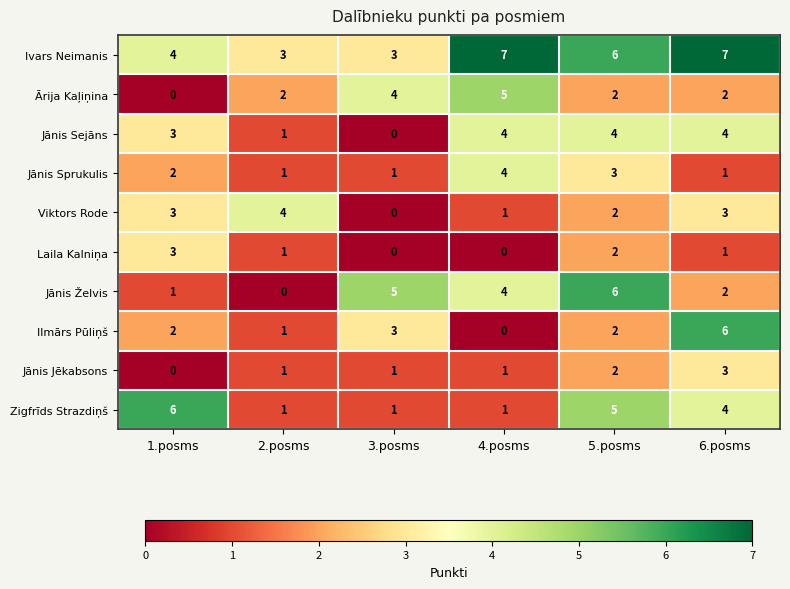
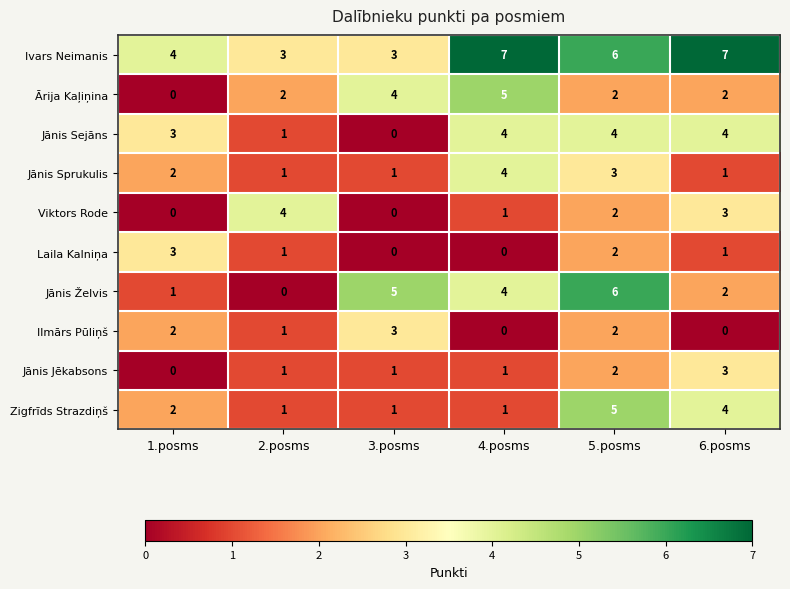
  {
    "Ivars Neimanis": {
      "1.posms": 4,
      "2.posms": 3,
      "3.posms": 3,
      "4.posms": 7,
      "5.posms": 6,
      "6.posms": 7
    },
    "Ārija Kaļiņina": {
      "1.posms": 0,
      "2.posms": 2,
      "3.posms": 4,
      "4.posms": 5,
      "5.posms": 2,
      "6.posms": 2
    },
    "Jānis Sejāns": {
      "1.posms": 3,
      "2.posms": 1,
      "3.posms": 0,
      "4.posms": 4,
      "5.posms": 4,
      "6.posms": 4
    },
    "Jānis Sprukulis": {
      "1.posms": 2,
      "2.posms": 1,
      "3.posms": 1,
      "4.posms": 4,
      "5.posms": 3,
      "6.posms": 1
    },
    "Viktors Rode": {
-     "1.posms": 3,
+     "1.posms": 0,
      "2.posms": 4,
      "3.posms": 0,
      "4.posms": 1,
      "5.posms": 2,
      "6.posms": 3
    },
    "Laila Kalniņa": {
      "1.posms": 3,
      "2.posms": 1,
      "3.posms": 0,
      "4.posms": 0,
      "5.posms": 2,
      "6.posms": 1
    },
    "Jānis Želvis": {
      "1.posms": 1,
      "2.posms": 0,
      "3.posms": 5,
      "4.posms": 4,
      "5.posms": 6,
      "6.posms": 2
    },
    "Ilmārs Pūliņš": {
      "1.posms": 2,
      "2.posms": 1,
      "3.posms": 3,
      "4.posms": 0,
      "5.posms": 2,
-     "6.posms": 6
+     "6.posms": 0
    },
    "Jānis Jēkabsons": {
      "1.posms": 0,
      "2.posms": 1,
      "3.posms": 1,
      "4.posms": 1,
      "5.posms": 2,
      "6.posms": 3
    },
    "Zigfrīds Strazdiņš": {
-     "1.posms": 6,
+     "1.posms": 2,
      "2.posms": 1,
      "3.posms": 1,
      "4.posms": 1,
      "5.posms": 5,
      "6.posms": 4
    }
  }
